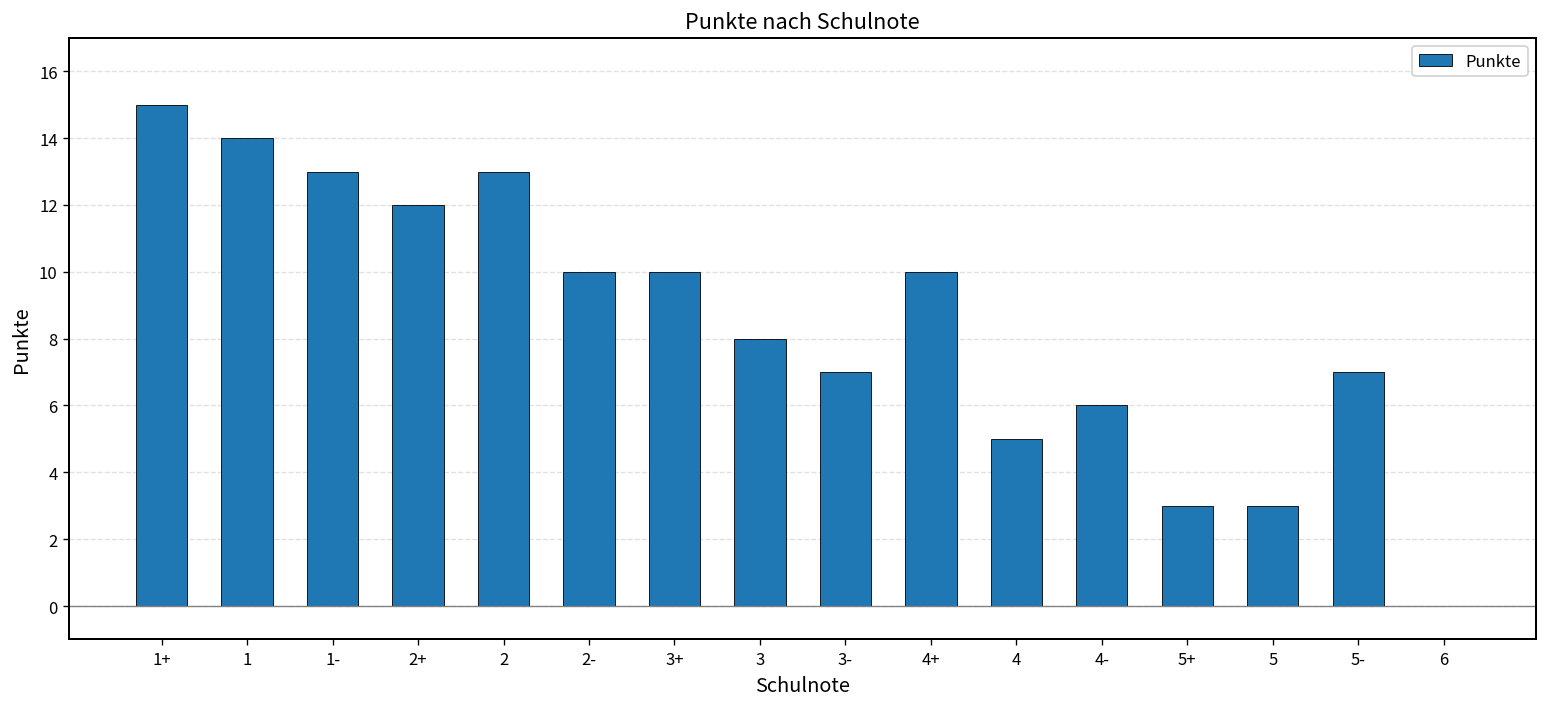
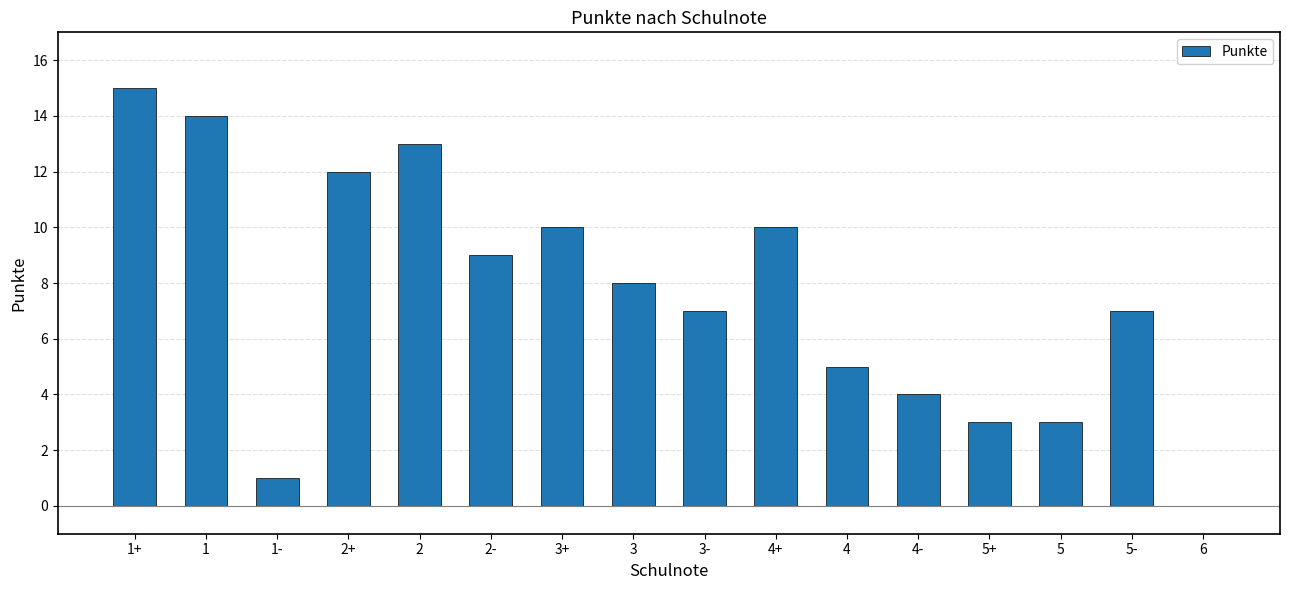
  {
    "1+": 15,
    "1": 14,
-   "1-": 13,
+   "1-": 1,
    "2+": 12,
    "2": 13,
-   "2-": 10,
+   "2-": 9,
    "3+": 10,
    "3": 8,
    "3-": 7,
    "4+": 10,
    "4": 5,
-   "4-": 6,
+   "4-": 4,
    "5+": 3,
    "5": 3,
    "5-": 7,
    "6": 0
  }
